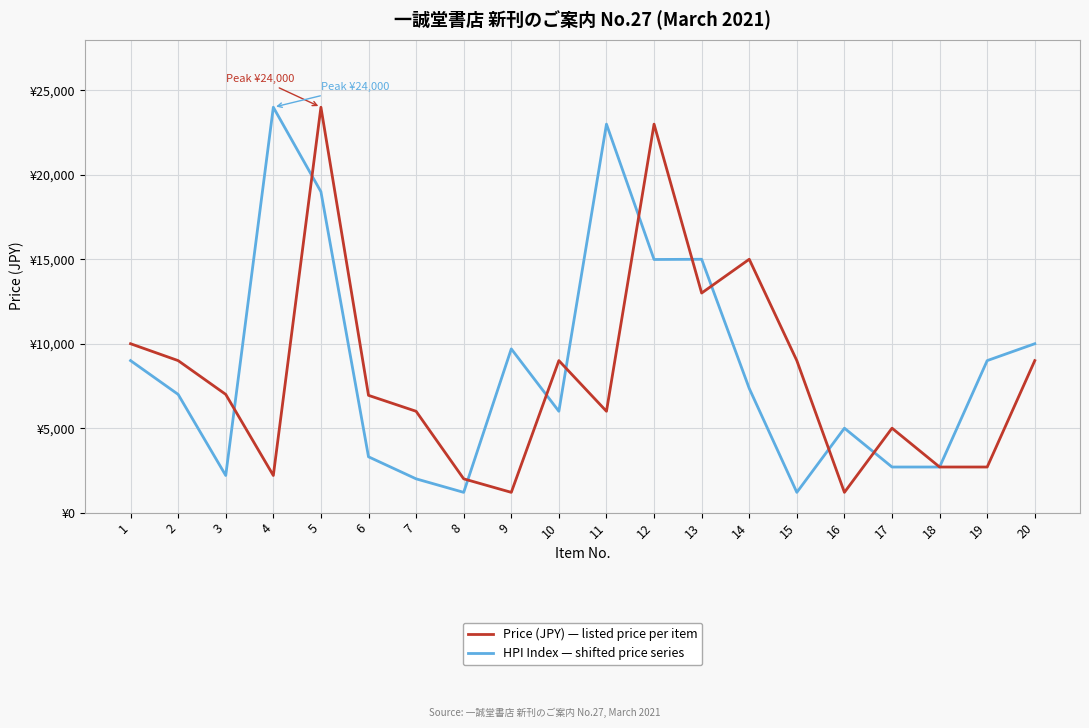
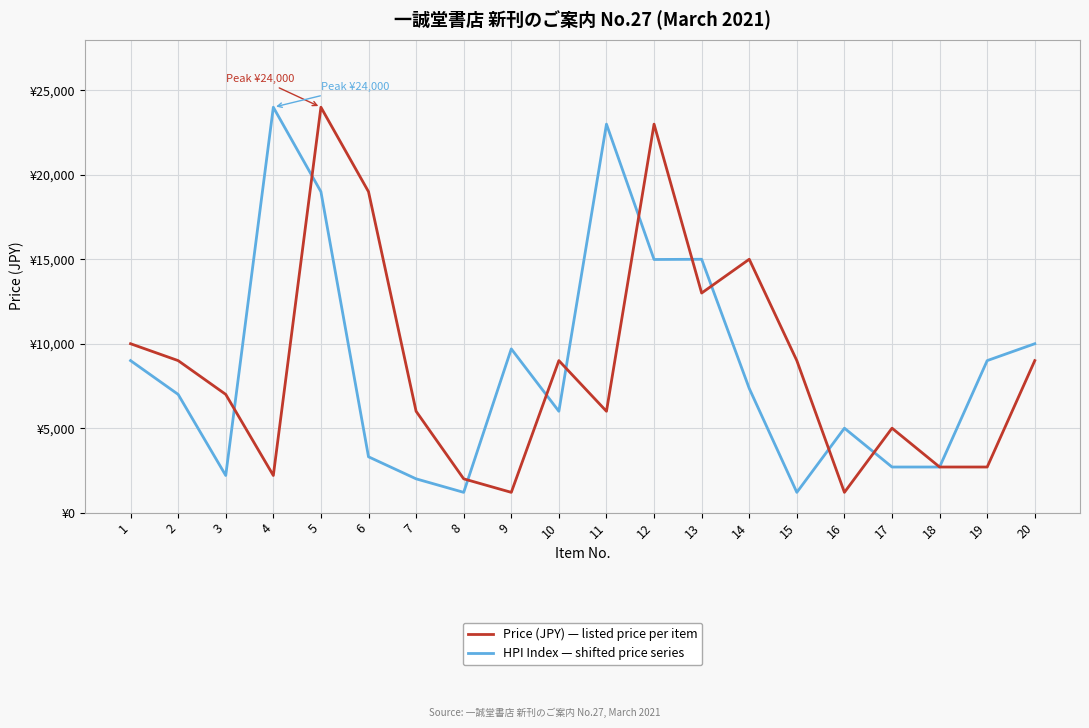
  {
    "Price (JPY) — listed price per item": {
      "1": "¥10,000",
      "2": "¥9,000",
      "3": "¥7,000",
      "4": "¥2,200",
-     "6": "¥6,900",
+     "6": "¥19,000",
      "7": "¥6,000",
      "8": "¥2,000",
      "9": "¥1,200",
      "10": "¥9,000",
      "11": "¥6,000",
      "12": "¥23,000",
      "13": "¥13,000",
      "14": "¥15,000",
      "15": "¥9,000",
      "16": "¥1,200",
      "17": "¥5,000",
      "19": "¥2,700",
      "20": "¥9,000"
    },
    "HPI Index — shifted price series": {
      "1": "¥9,000",
      "2": "¥7,000",
      "3": "¥2,200",
      "5": "¥19,000",
      "6": "¥3,300",
      "7": "¥2,000",
      "8": "¥1,200",
      "9": "¥9,700",
      "10": "¥6,000",
      "11": "¥23,000",
      "12": "¥15,000",
      "13": "¥15,000",
      "14": "¥7,400",
      "15": "¥1,200",
      "16": "¥5,000",
      "17": "¥2,700",
      "19": "¥9,000",
      "20": "¥10,000"
    }
  }
